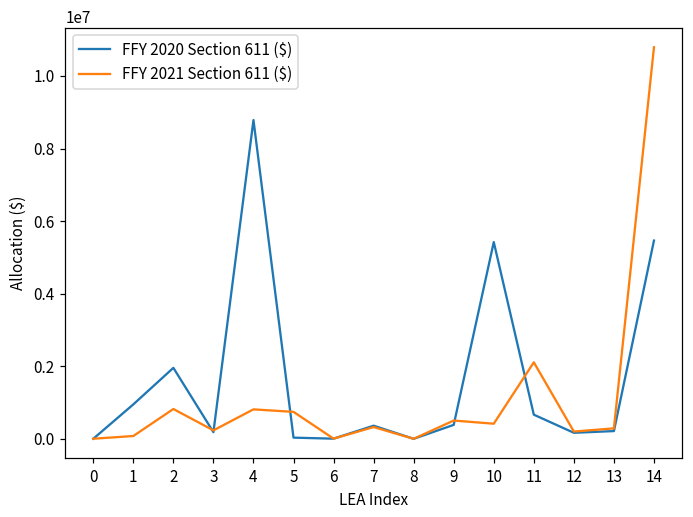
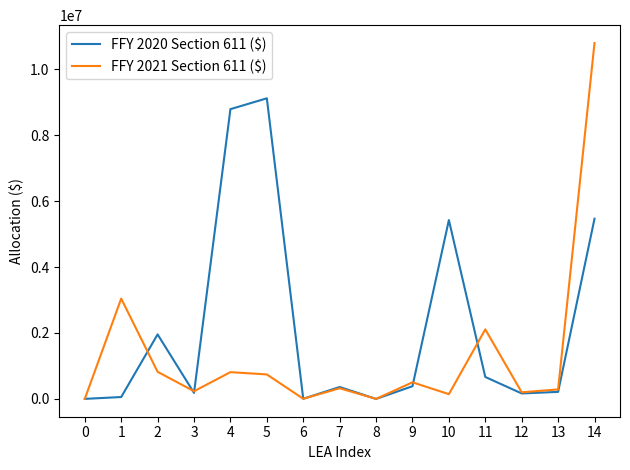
  {
    "FFY 2020 Section 611 ($)": {
-     "1": 900000,
+     "1": 100000,
      "2": 2000000,
      "4": 8800000,
-     "5": 0,
+     "5": 9100000,
      "9": 400000,
      "10": 5400000,
      "11": 700000,
      "14": 5500000
    },
    "FFY 2021 Section 611 ($)": {
-     "1": 100000,
+     "1": 3000000,
      "2": 800000,
      "4": 800000,
      "5": 700000,
      "9": 500000,
-     "10": 400000,
+     "10": 100000,
      "11": 2100000,
      "14": 10800000
    }
  }
